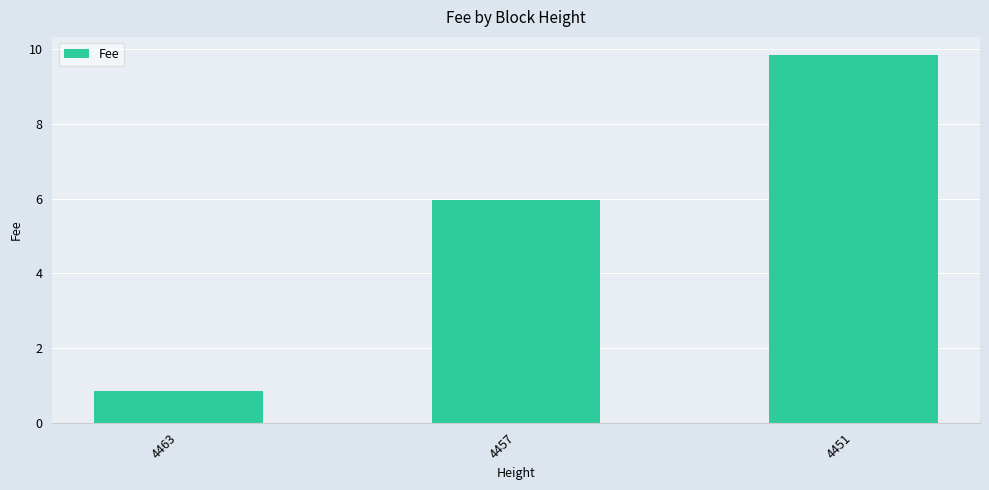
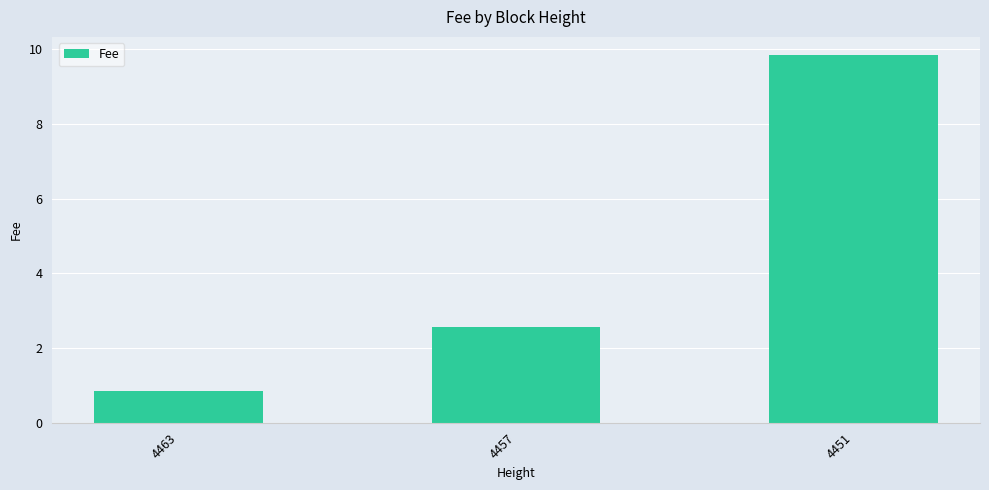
  {
    "4463": 0.8,
-   "4457": 6.0,
+   "4457": 2.6,
    "4451": 9.8
  }
